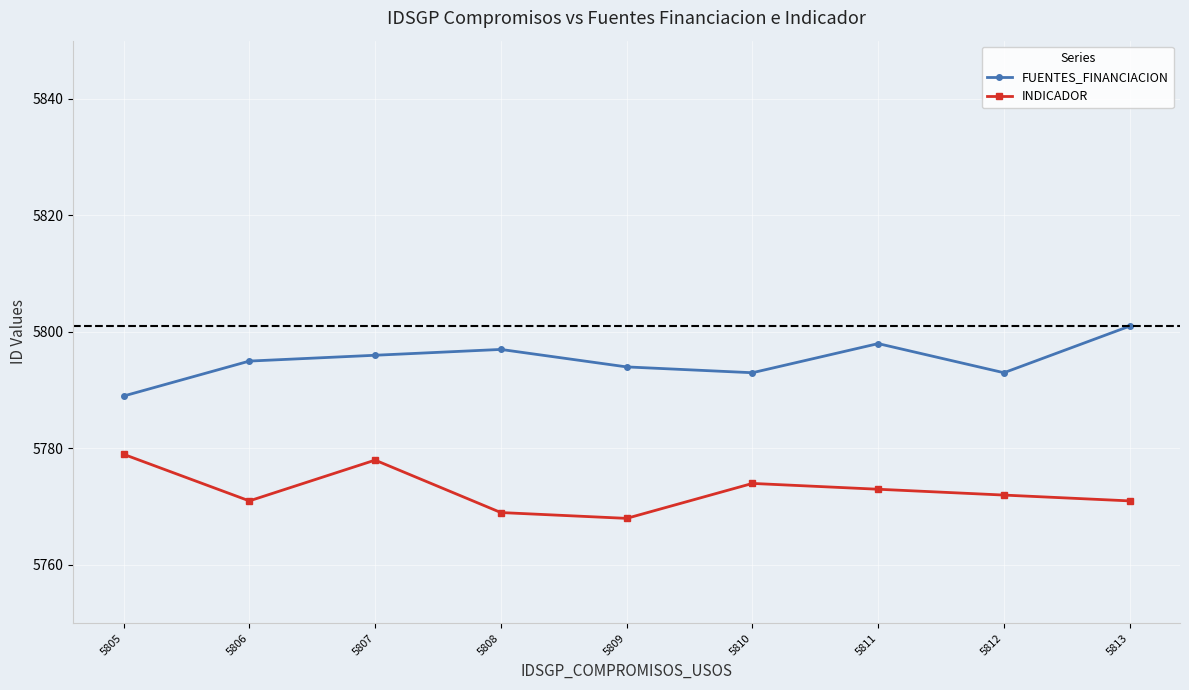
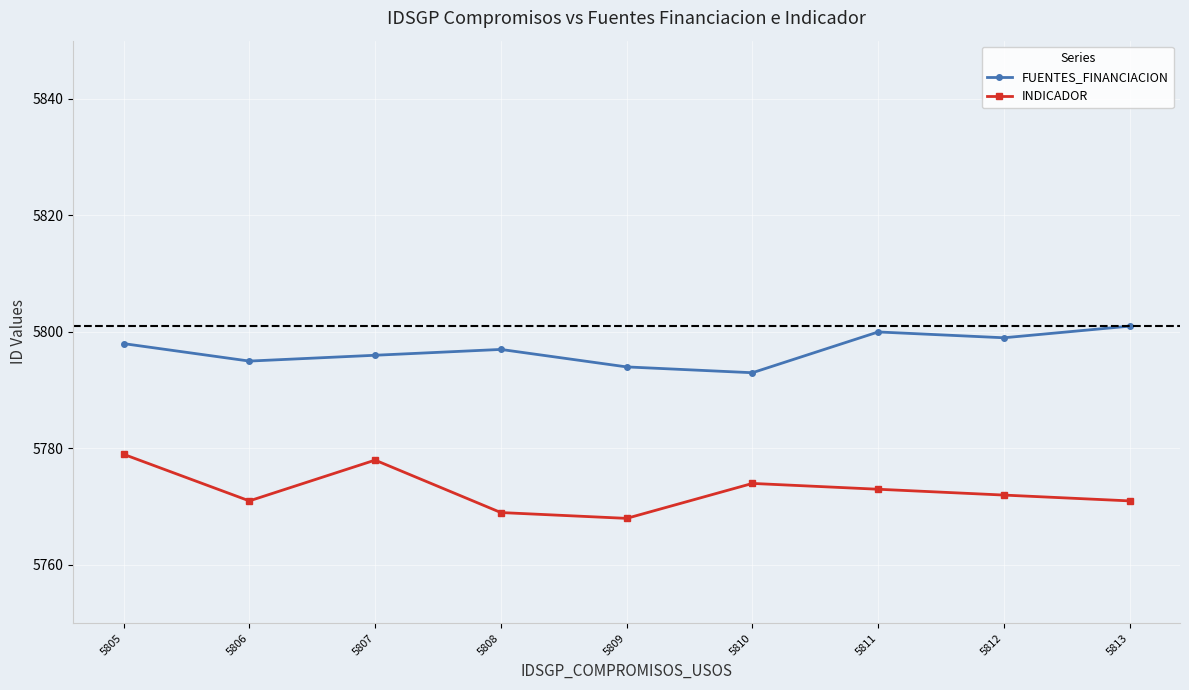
  {
    "FUENTES_FINANCIACION": {
-     "5805": 5789,
+     "5805": 5798,
      "5806": 5795,
      "5807": 5796,
      "5808": 5797,
      "5809": 5794,
      "5810": 5793,
-     "5811": 5798,
-     "5812": 5793,
+     "5811": 5800,
+     "5812": 5799,
      "5813": 5801
    },
    "INDICADOR": {
      "5805": 5779,
      "5806": 5771,
      "5807": 5778,
      "5808": 5769,
      "5809": 5768,
      "5810": 5774,
      "5811": 5773,
      "5812": 5772,
      "5813": 5771
    }
  }
